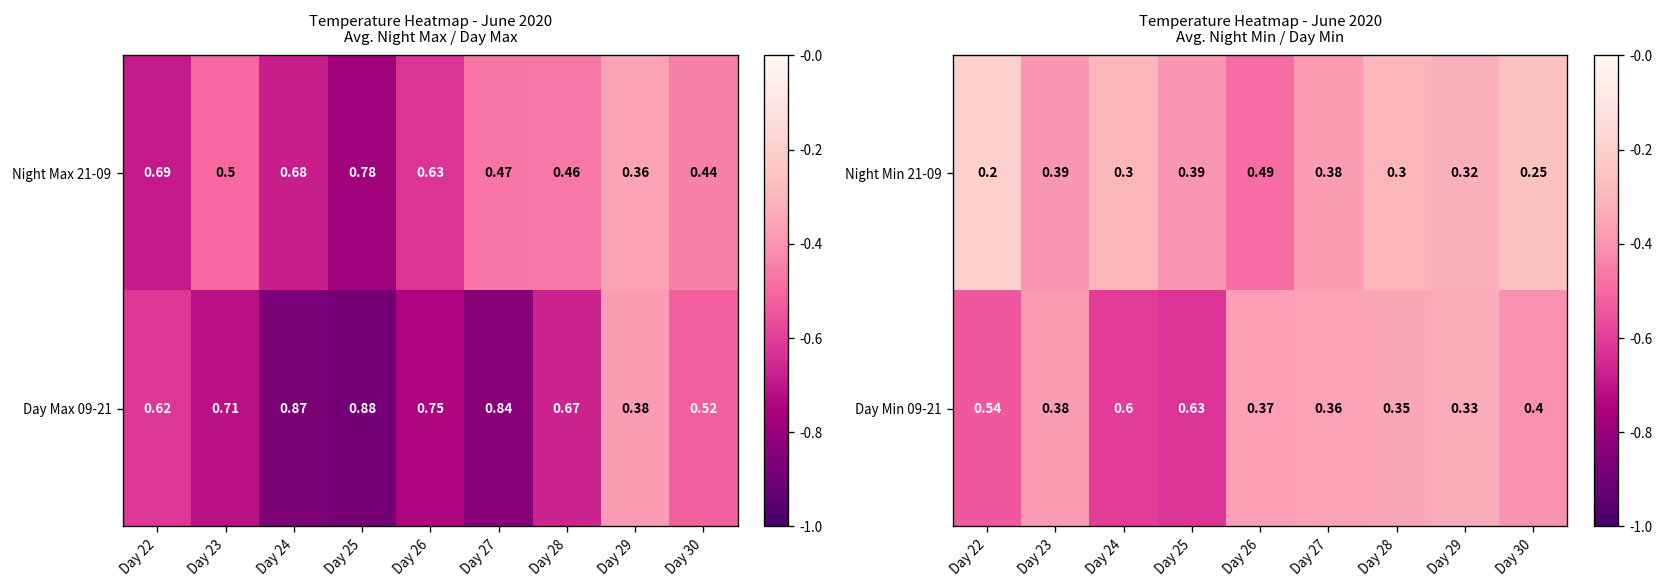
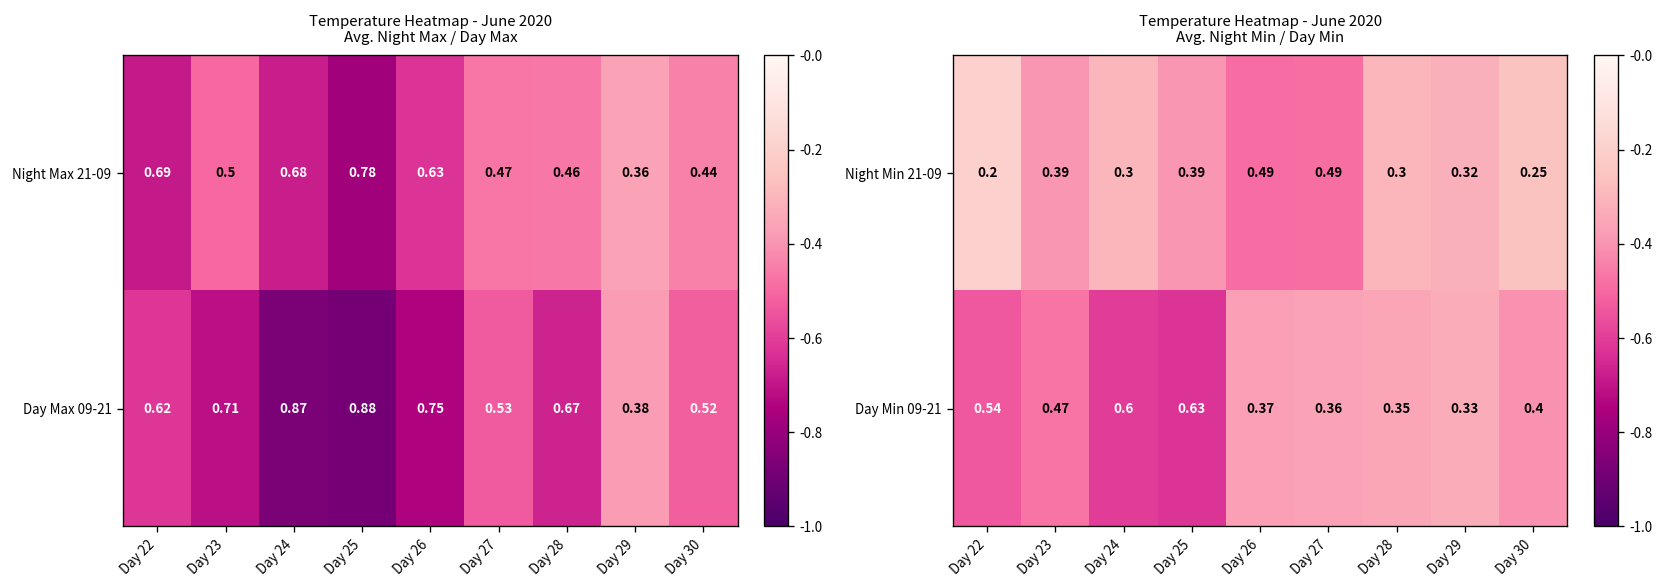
  {
    "Temperature Heatmap - June 2020 Avg. Night Max / Day Max": {
      "Night Max 21-09": {
        "Day 22": 0.69,
        "Day 23": 0.5,
        "Day 24": 0.68,
        "Day 25": 0.78,
        "Day 26": 0.63,
        "Day 27": 0.47,
        "Day 28": 0.46,
        "Day 29": 0.36,
        "Day 30": 0.44
      },
      "Day Max 09-21": {
        "Day 22": 0.62,
        "Day 23": 0.71,
        "Day 24": 0.87,
        "Day 25": 0.88,
        "Day 26": 0.75,
-       "Day 27": 0.84,
+       "Day 27": 0.53,
        "Day 28": 0.67,
        "Day 29": 0.38,
        "Day 30": 0.52
      }
    },
    "Temperature Heatmap - June 2020 Avg. Night Min / Day Min": {
      "Night Min 21-09": {
        "Day 22": 0.2,
        "Day 23": 0.39,
        "Day 24": 0.3,
        "Day 25": 0.39,
        "Day 26": 0.49,
-       "Day 27": 0.38,
+       "Day 27": 0.49,
        "Day 28": 0.3,
        "Day 29": 0.32,
        "Day 30": 0.25
      },
      "Day Min 09-21": {
        "Day 22": 0.54,
-       "Day 23": 0.38,
+       "Day 23": 0.47,
        "Day 24": 0.6,
        "Day 25": 0.63,
        "Day 26": 0.37,
        "Day 27": 0.36,
        "Day 28": 0.35,
        "Day 29": 0.33,
        "Day 30": 0.4
      }
    }
  }
